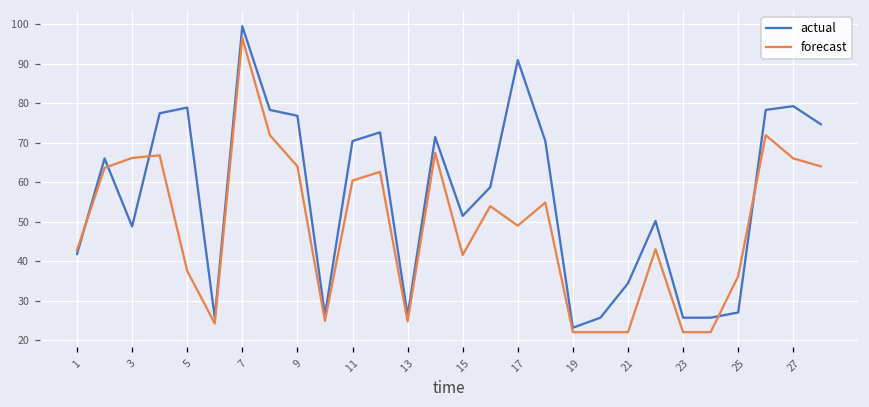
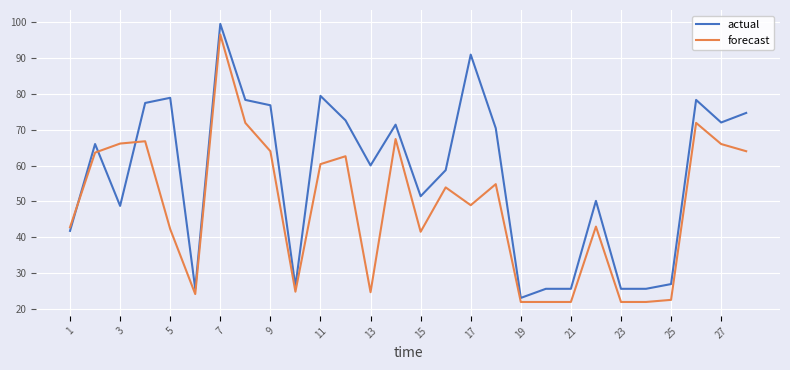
  {
    "actual": {
      "1": 42,
      "3": 49,
      "5": 79,
      "7": 99,
      "9": 77,
-     "11": 70,
-     "13": 26,
+     "11": 79,
+     "13": 60,
      "15": 51,
      "17": 91,
      "19": 23,
-     "21": 34,
+     "21": 26,
      "23": 26,
      "25": 27,
-     "27": 79
+     "27": 72
    },
    "forecast": {
      "1": 43,
      "3": 66,
-     "5": 37,
+     "5": 42,
      "7": 97,
      "9": 64,
      "11": 60,
      "13": 25,
      "15": 42,
      "17": 49,
      "19": 22,
      "21": 22,
      "23": 22,
-     "25": 36,
+     "25": 23,
      "27": 66
    }
  }
